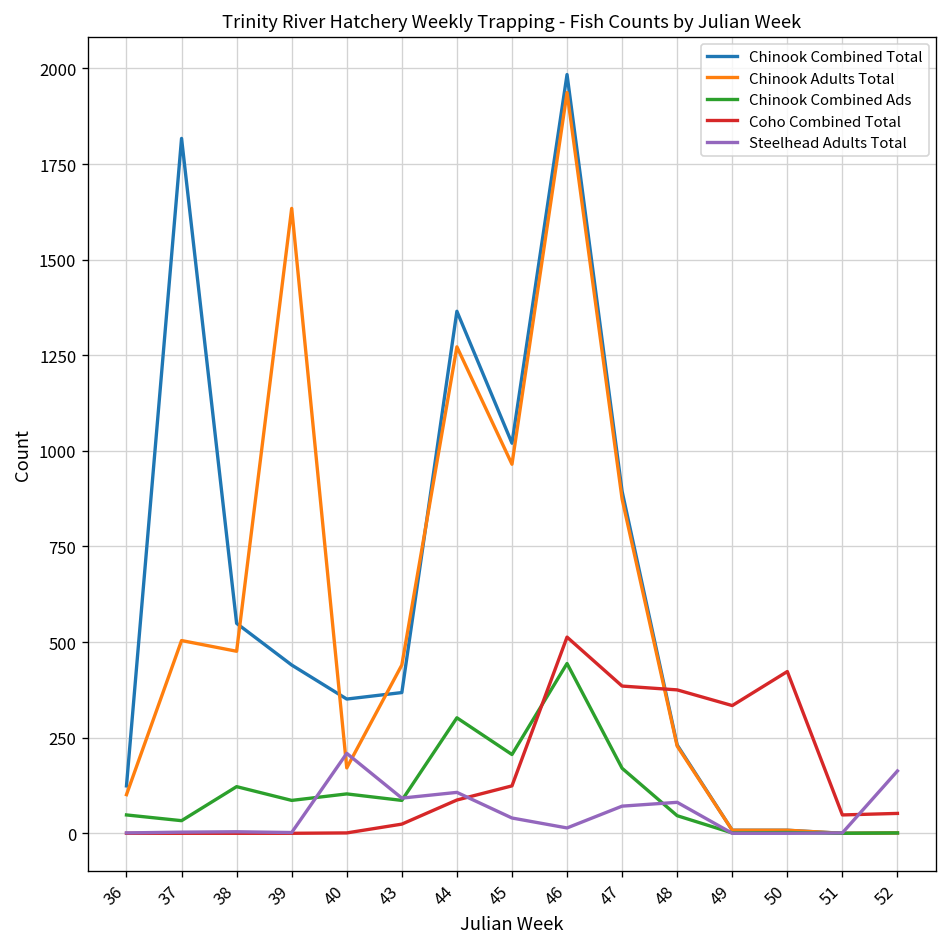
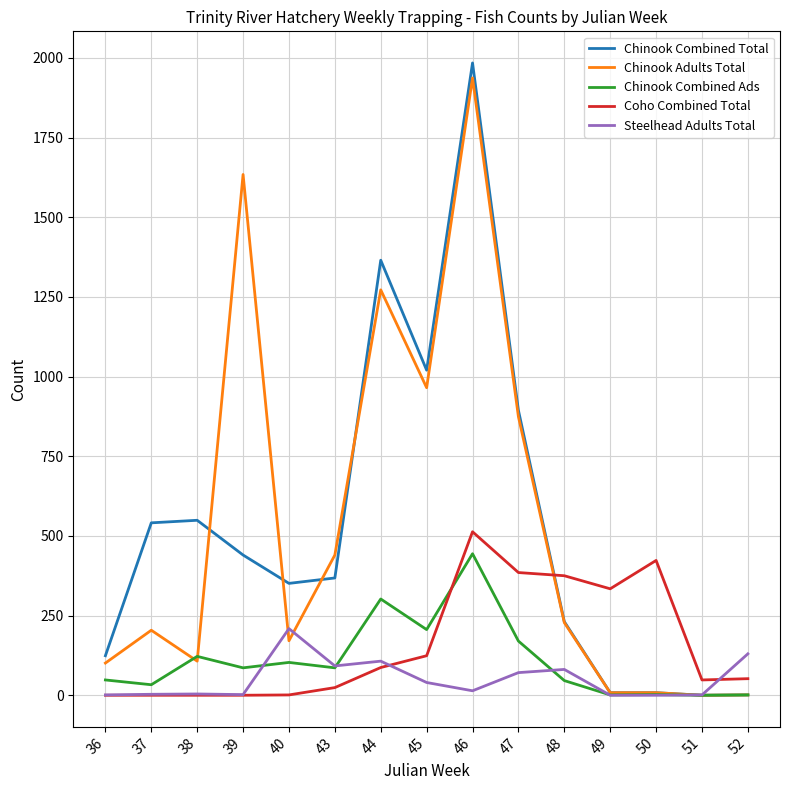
  {
    "Chinook Combined Total": {
      "36": 120,
-     "37": 1820,
+     "37": 540,
      "38": 550,
      "39": 440,
      "40": 350,
      "43": 370,
      "44": 1370,
      "45": 1020,
      "46": 1980,
      "47": 890
    },
    "Chinook Adults Total": {
      "36": 100,
-     "37": 500,
-     "38": 480,
+     "37": 200,
+     "38": 110,
      "39": 1630,
      "40": 170,
      "43": 440,
      "44": 1270,
      "45": 970,
      "46": 1940,
      "47": 870
    },
    "Chinook Combined Ads": {
      "36": 50,
      "37": 30,
      "38": 120,
      "39": 90,
      "40": 100,
      "44": 300,
      "45": 210,
      "46": 440,
      "47": 170,
      "48": 50
    },
    "Coho Combined Total": {
      "40": 0,
      "43": 20,
      "44": 90,
      "45": 120,
      "46": 510,
      "47": 390,
      "48": 380,
      "49": 330,
      "50": 420,
      "51": 50,
      "52": 50
    },
    "Steelhead Adults Total": {
      "40": 210,
      "44": 110,
      "45": 40,
      "46": 10,
      "47": 70,
      "48": 80,
-     "52": 160
+     "52": 130
    }
  }
